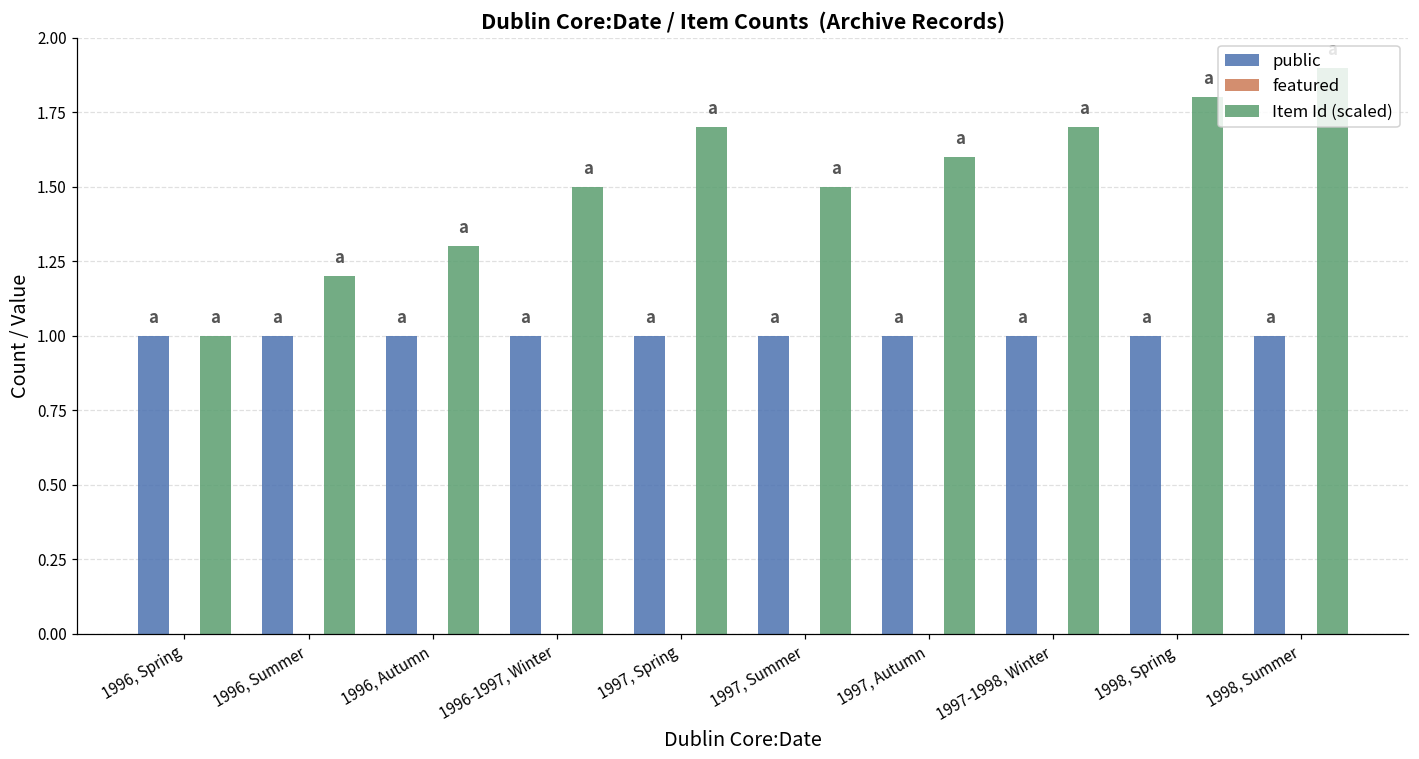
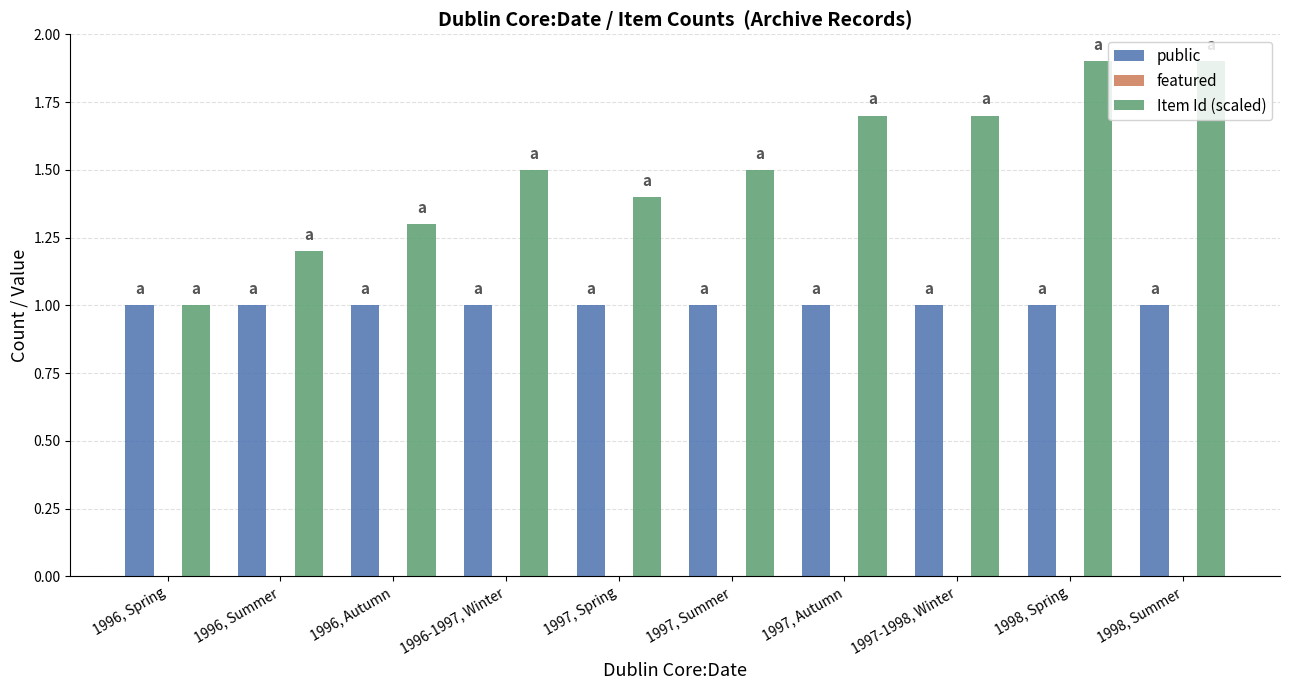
  {
    "public": {
      "1996, Spring": 1.00,
      "1996, Summer": 1.00,
      "1996, Autumn": 1.00,
      "1996-1997, Winter": 1.00,
      "1997, Spring": 1.00,
      "1997, Summer": 1.00,
      "1997, Autumn": 1.00,
      "1997-1998, Winter": 1.00,
      "1998, Spring": 1.00,
      "1998, Summer": 1.00
    },
    "featured": {
      "1996, Spring": 0.00,
      "1996, Summer": 0.00,
      "1996, Autumn": 0.00,
      "1996-1997, Winter": 0.00,
      "1997, Spring": 0.00,
      "1997, Summer": 0.00,
      "1997, Autumn": 0.00,
      "1997-1998, Winter": 0.00,
      "1998, Spring": 0.00,
      "1998, Summer": 0.00
    },
    "Item Id (scaled)": {
      "1996, Spring": 1.00,
      "1996, Summer": 1.20,
      "1996, Autumn": 1.30,
      "1996-1997, Winter": 1.50,
-     "1997, Spring": 1.70,
+     "1997, Spring": 1.40,
      "1997, Summer": 1.50,
-     "1997, Autumn": 1.60,
+     "1997, Autumn": 1.70,
      "1997-1998, Winter": 1.70,
-     "1998, Spring": 1.80
+     "1998, Spring": 1.90
    }
  }
